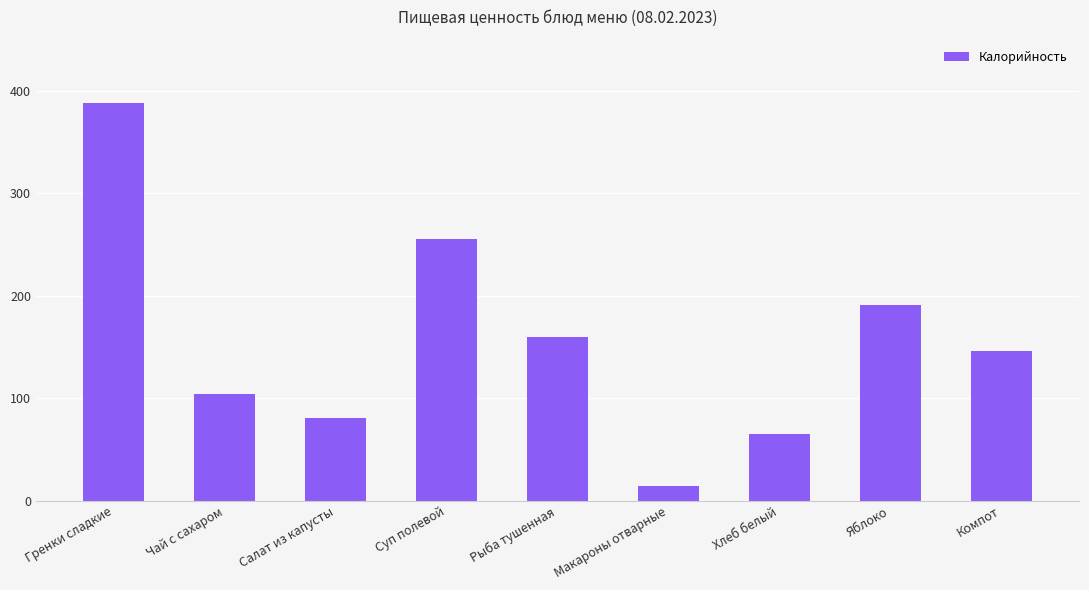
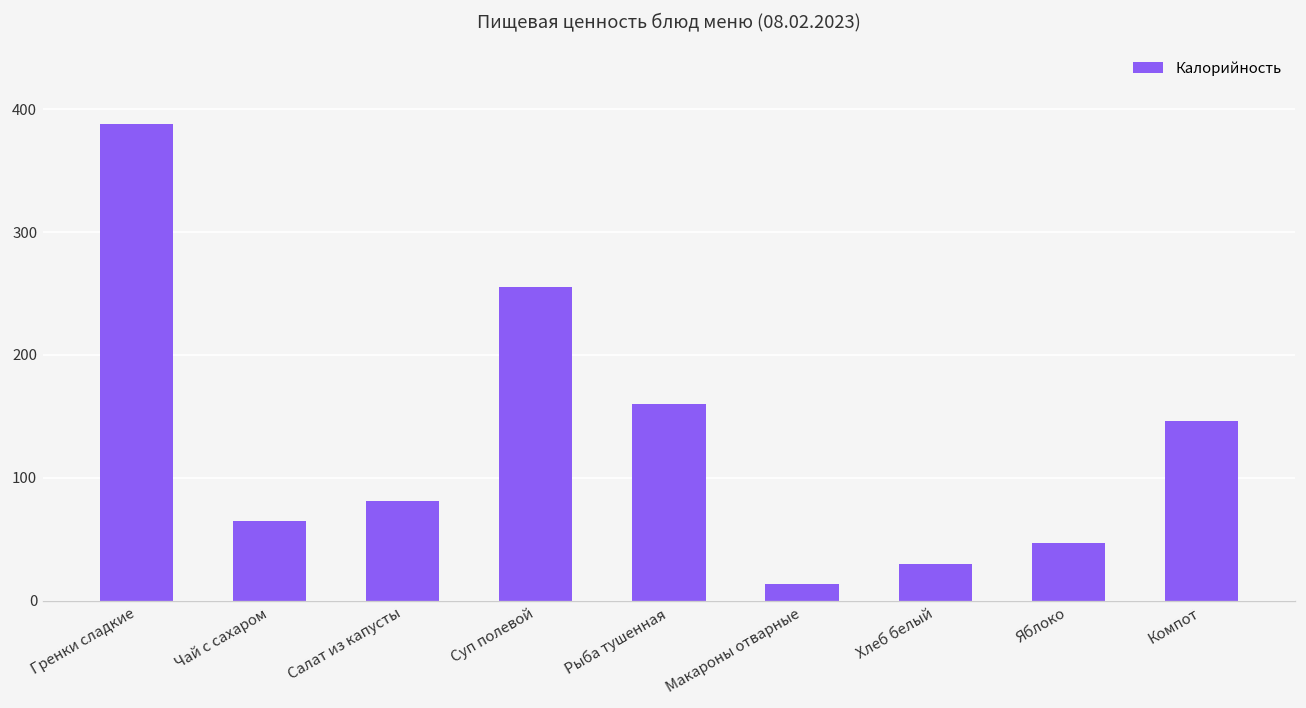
  {
    "Гренки сладкие": 388,
-   "Чай с сахаром": 104,
+   "Чай с сахаром": 65,
    "Салат из капусты": 81,
    "Суп полевой": 255,
    "Рыба тушенная": 160,
    "Макароны отварные": 14,
-   "Хлеб белый": 65,
-   "Яблоко": 191,
+   "Хлеб белый": 30,
+   "Яблоко": 47,
    "Компот": 146
  }
